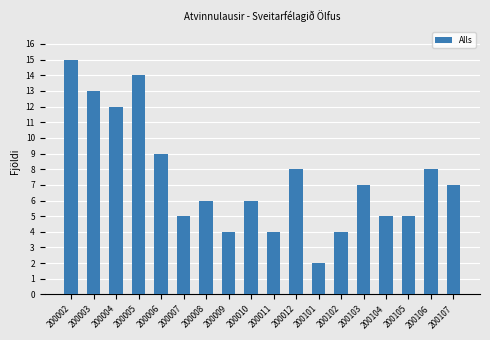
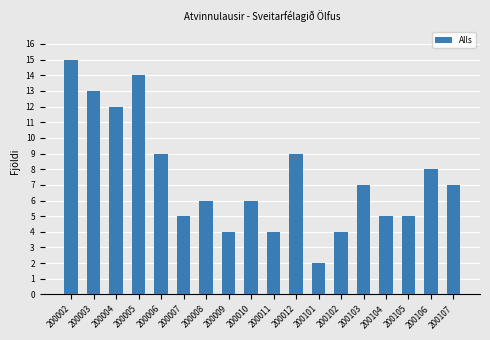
  {
    "200002": 15,
    "200003": 13,
    "200004": 12,
    "200005": 14,
    "200006": 9,
    "200007": 5,
    "200008": 6,
    "200009": 4,
    "200010": 6,
    "200011": 4,
-   "200012": 8,
+   "200012": 9,
    "200101": 2,
    "200102": 4,
    "200103": 7,
    "200104": 5,
    "200105": 5,
    "200106": 8,
    "200107": 7
  }
